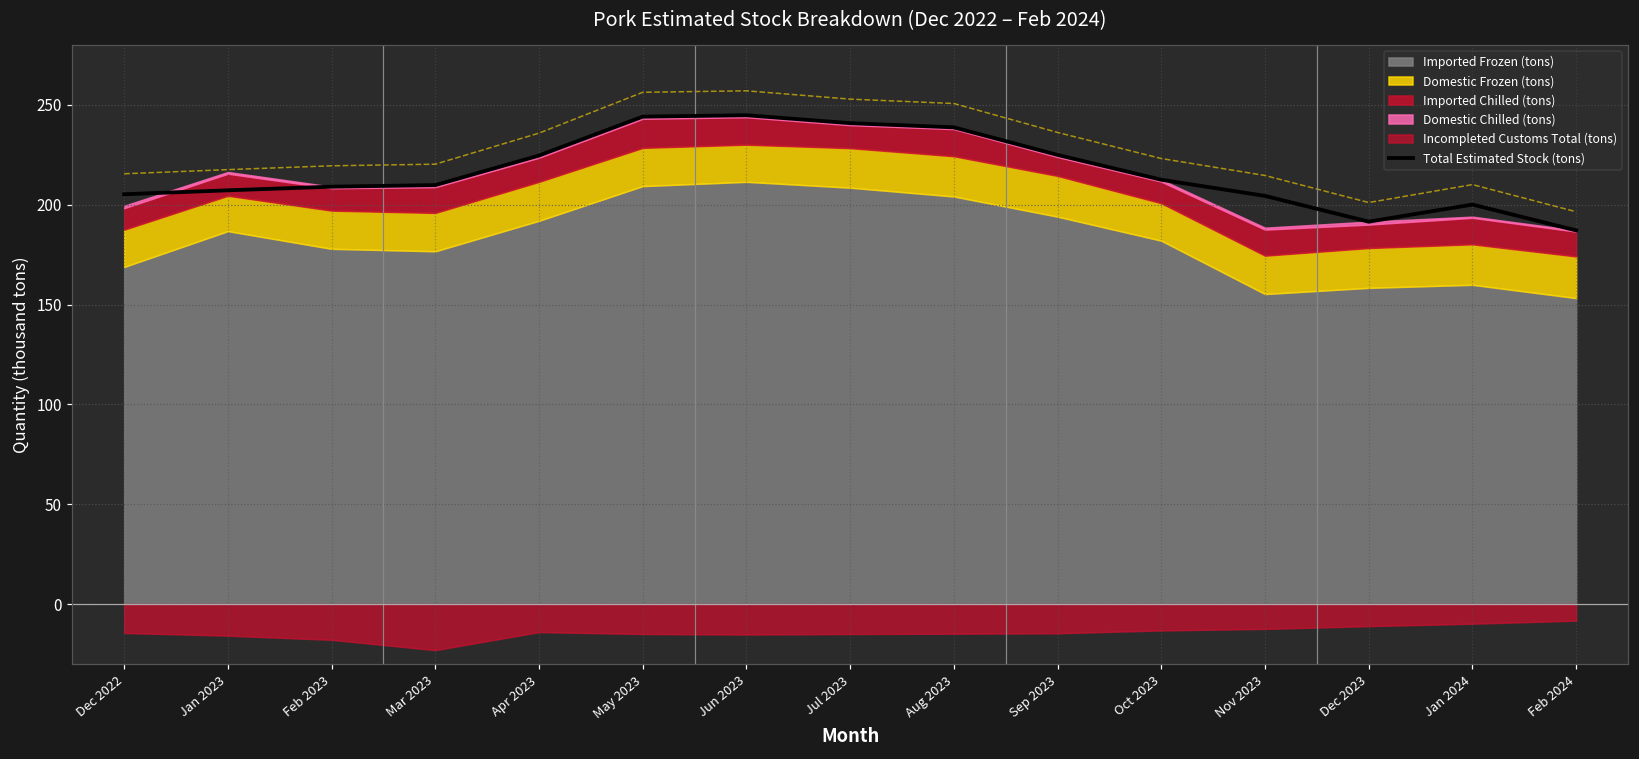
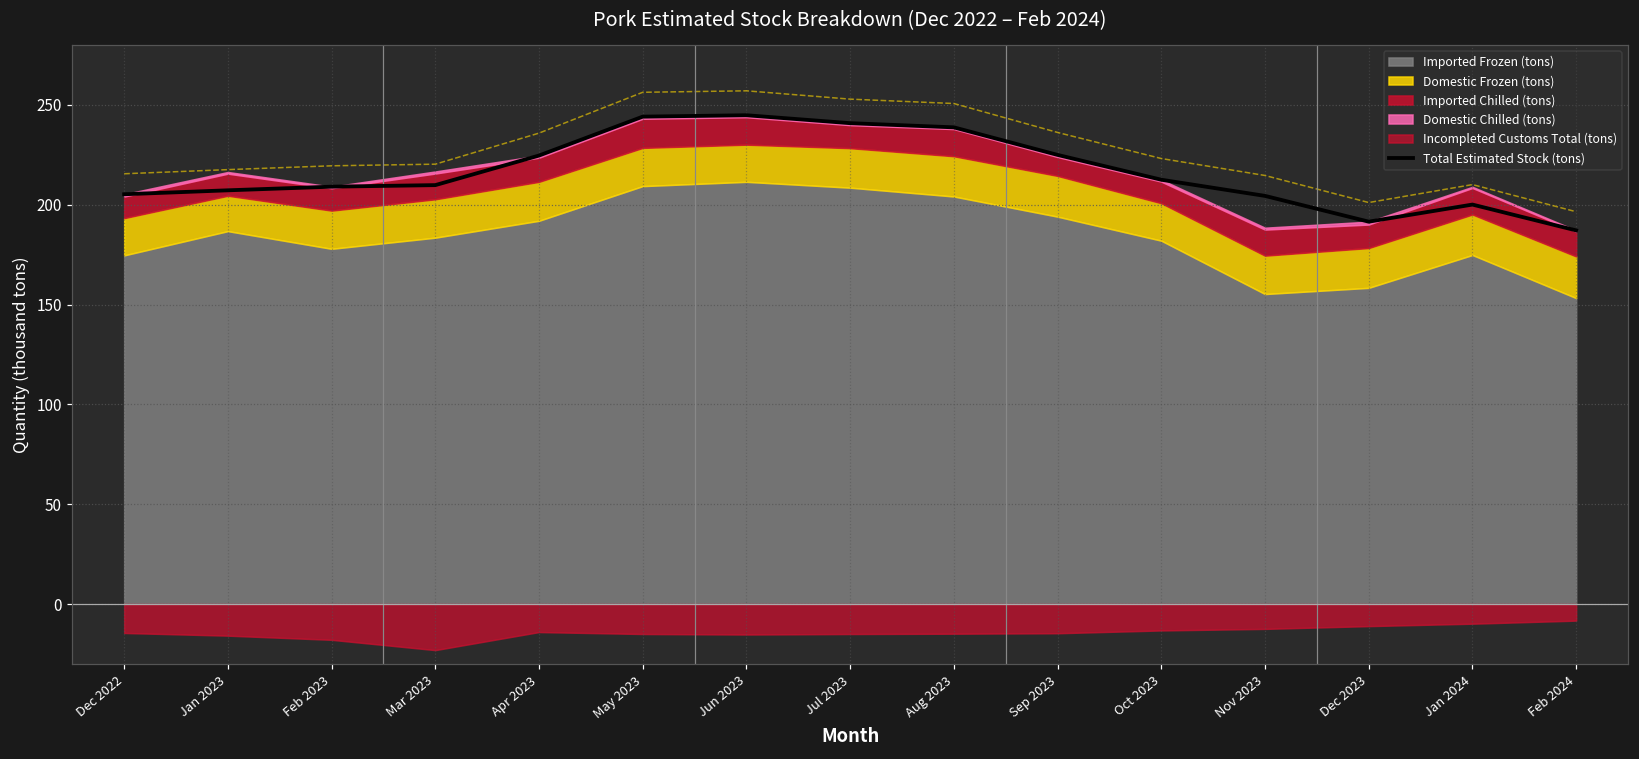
  {
    "Imported Frozen (tons)": {
-     "Dec 2022": 169,
+     "Dec 2022": 175,
      "Jan 2023": 187,
      "Feb 2023": 178,
-     "Mar 2023": 177,
+     "Mar 2023": 183,
      "Apr 2023": 192,
      "May 2023": 209,
      "Jun 2023": 211,
      "Jul 2023": 209,
      "Aug 2023": 204,
      "Sep 2023": 194,
      "Oct 2023": 182,
      "Nov 2023": 155,
      "Dec 2023": 158,
-     "Jan 2024": 160,
+     "Jan 2024": 175,
      "Feb 2024": 153
    },
    "Total Estimated Stock (tons)": {
      "Jan 2023": 207,
      "Nov 2023": 204,
      "Jan 2024": 200
    }
  }
